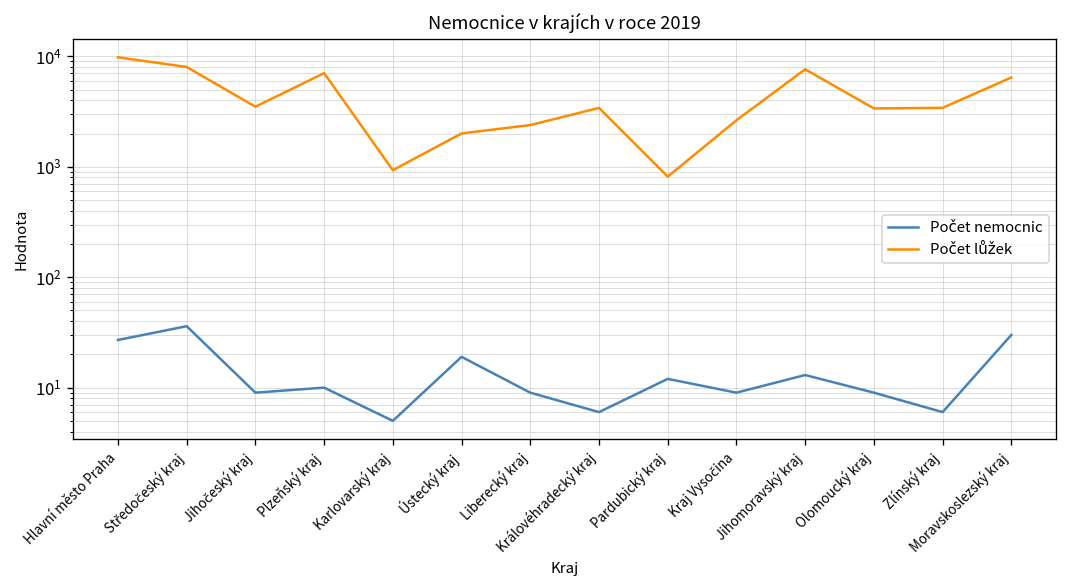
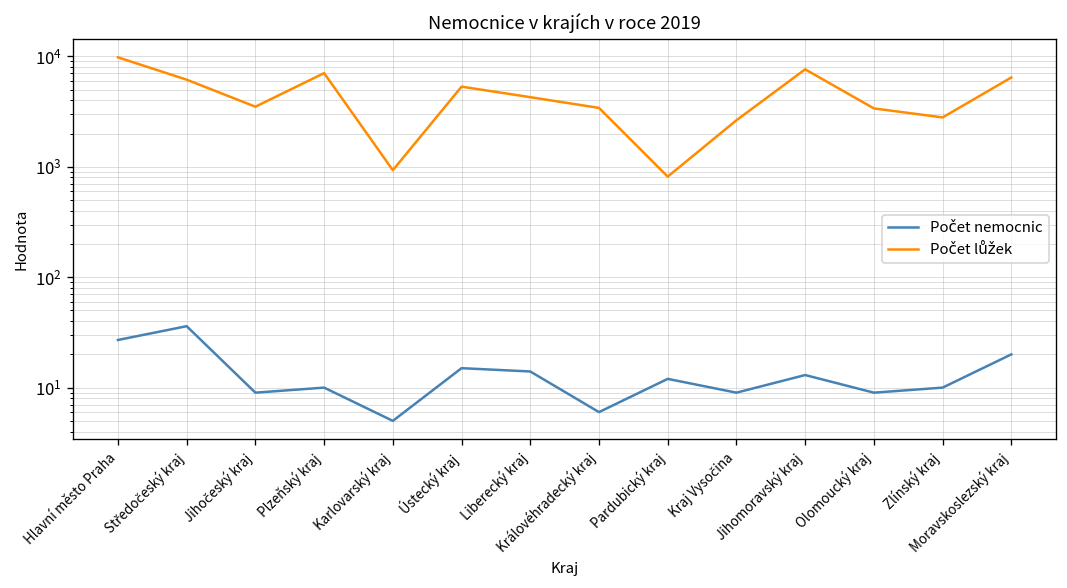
  {
    "Počet nemocnic": {
      "Hlavní město Praha": 27,
      "Středočeský kraj": 36,
      "Jihočeský kraj": 9,
      "Plzeňský kraj": 10,
      "Karlovarský kraj": 5,
-     "Ústecký kraj": 19,
-     "Liberecký kraj": 9,
+     "Ústecký kraj": 15,
+     "Liberecký kraj": 14,
      "Královéhradecký kraj": 6,
      "Pardubický kraj": 12,
      "Kraj Vysočina": 9,
      "Jihomoravský kraj": 13,
      "Olomoucký kraj": 9,
-     "Zlínský kraj": 6,
-     "Moravskoslezský kraj": 30
+     "Zlínský kraj": 10,
+     "Moravskoslezský kraj": 20
    },
    "Počet lůžek": {
      "Hlavní město Praha": 10000,
-     "Středočeský kraj": 8000,
+     "Středočeský kraj": 6000,
      "Jihočeský kraj": 3500,
      "Plzeňský kraj": 7000,
      "Karlovarský kraj": 900,
-     "Ústecký kraj": 2000,
-     "Liberecký kraj": 2400,
+     "Ústecký kraj": 5000,
+     "Liberecký kraj": 4000,
      "Královéhradecký kraj": 3400,
      "Pardubický kraj": 800,
      "Kraj Vysočina": 2600,
      "Jihomoravský kraj": 8000,
      "Olomoucký kraj": 3400,
-     "Zlínský kraj": 3400,
+     "Zlínský kraj": 2800,
      "Moravskoslezský kraj": 6000
    }
  }
